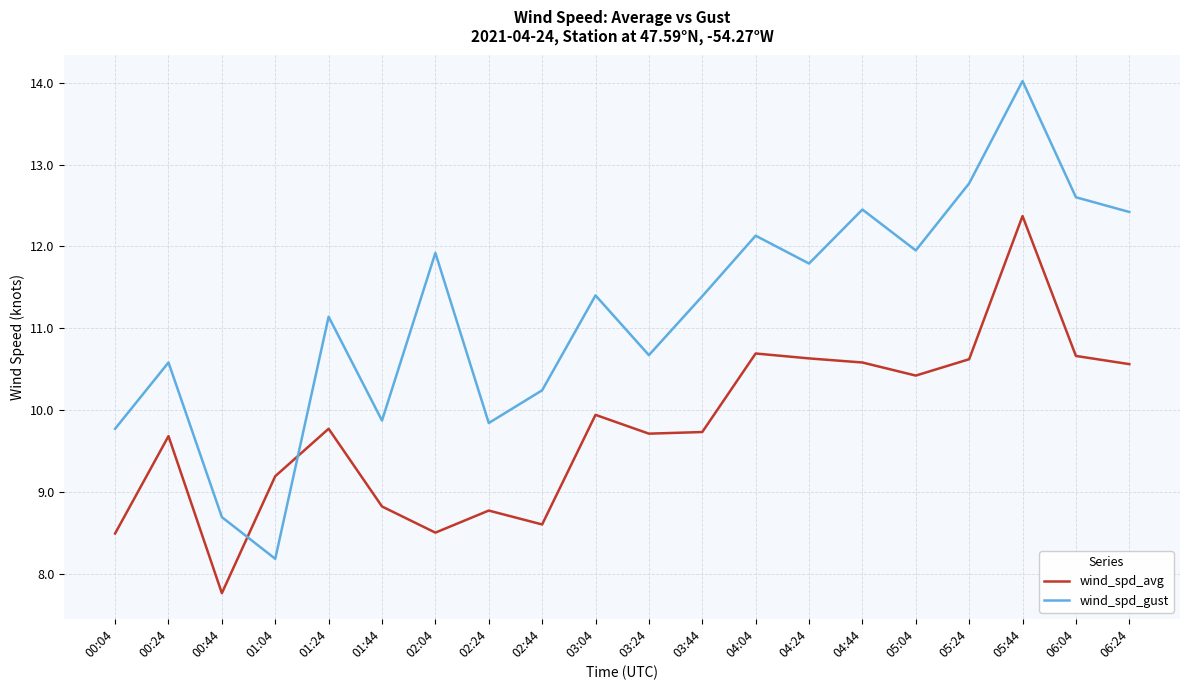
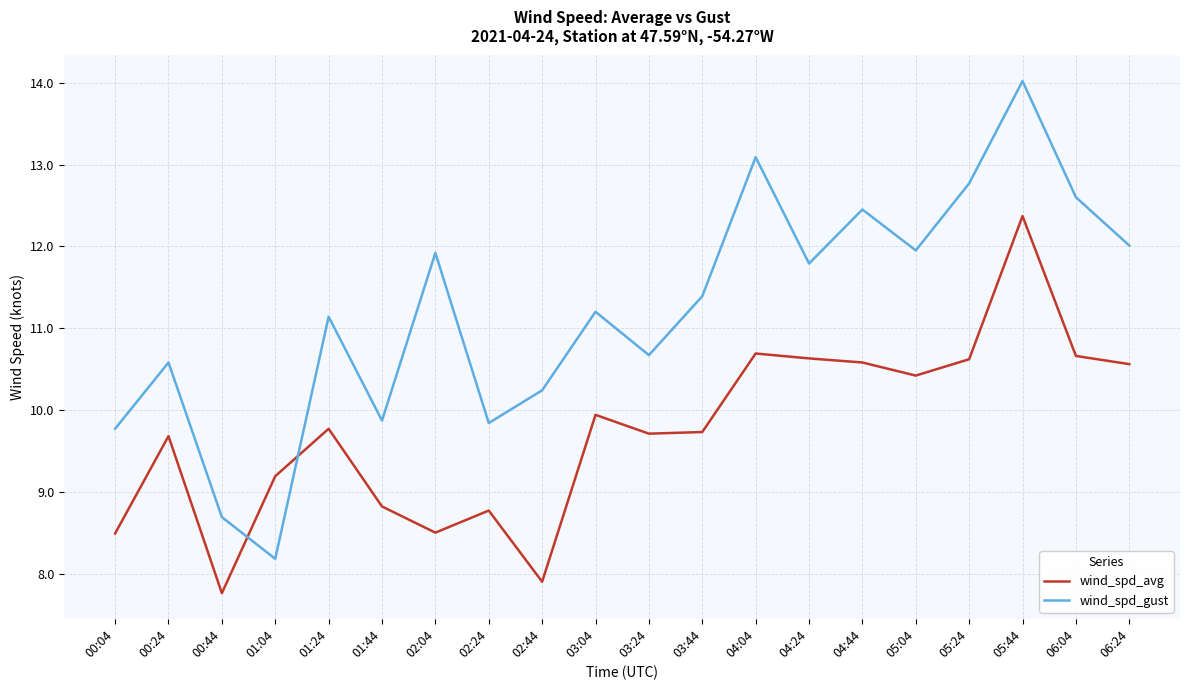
  {
    "wind_spd_avg": {
      "00:04": 8.5,
      "00:24": 9.7,
      "00:44": 7.8,
      "01:04": 9.2,
      "01:24": 9.8,
      "01:44": 8.8,
      "02:04": 8.5,
      "02:24": 8.8,
-     "02:44": 8.6,
+     "02:44": 7.9,
      "03:04": 9.9,
      "03:24": 9.7,
      "03:44": 9.7,
      "04:04": 10.7,
      "04:24": 10.6,
      "04:44": 10.6,
      "05:04": 10.4,
      "05:24": 10.6,
      "05:44": 12.4,
      "06:04": 10.7,
      "06:24": 10.6
    },
    "wind_spd_gust": {
      "00:04": 9.8,
      "00:24": 10.6,
      "00:44": 8.7,
      "01:04": 8.2,
      "01:24": 11.1,
      "01:44": 9.9,
      "02:04": 11.9,
      "02:24": 9.8,
      "02:44": 10.2,
-     "03:04": 11.4,
+     "03:04": 11.2,
      "03:24": 10.7,
      "03:44": 11.4,
-     "04:04": 12.1,
+     "04:04": 13.1,
      "04:24": 11.8,
      "04:44": 12.5,
      "05:04": 12.0,
      "05:24": 12.8,
      "05:44": 14.0,
      "06:04": 12.6,
-     "06:24": 12.4
+     "06:24": 12.0
    }
  }
